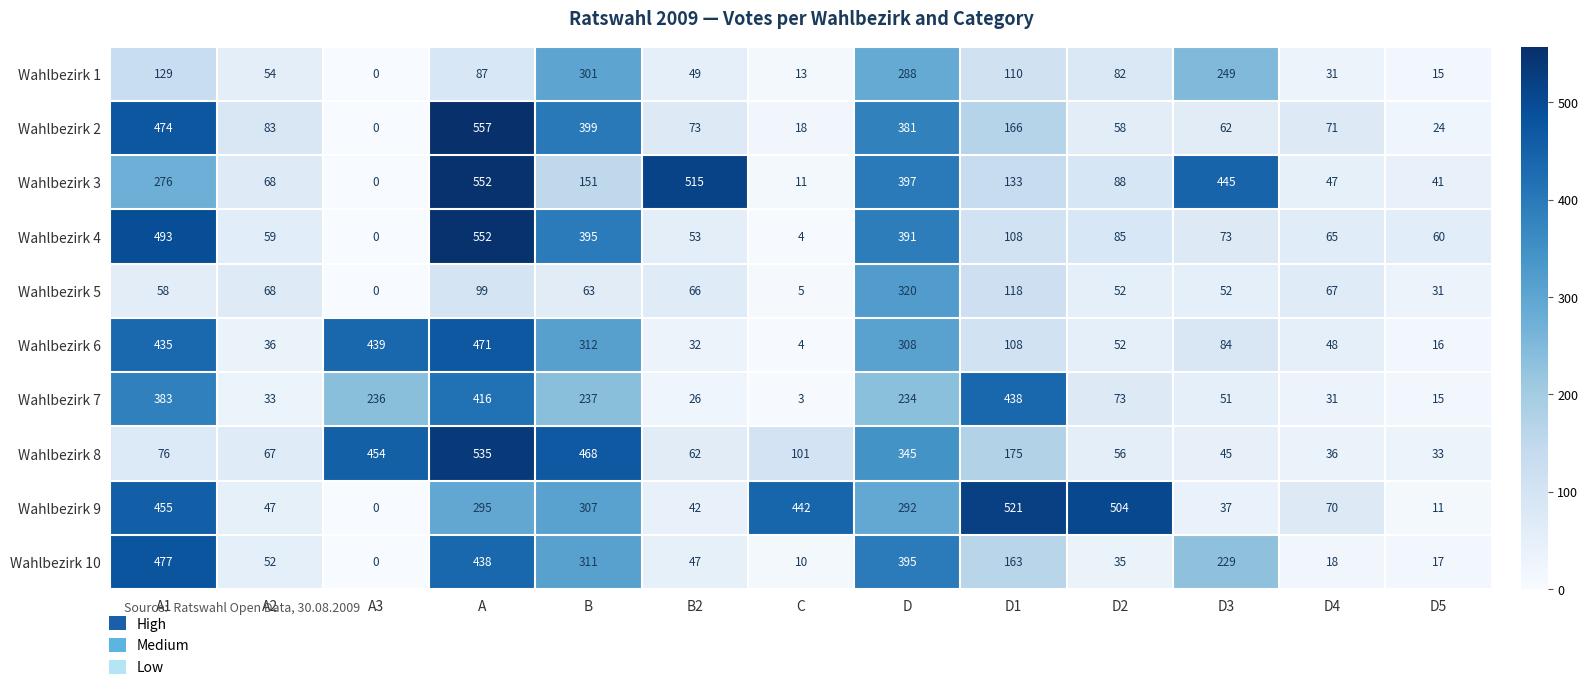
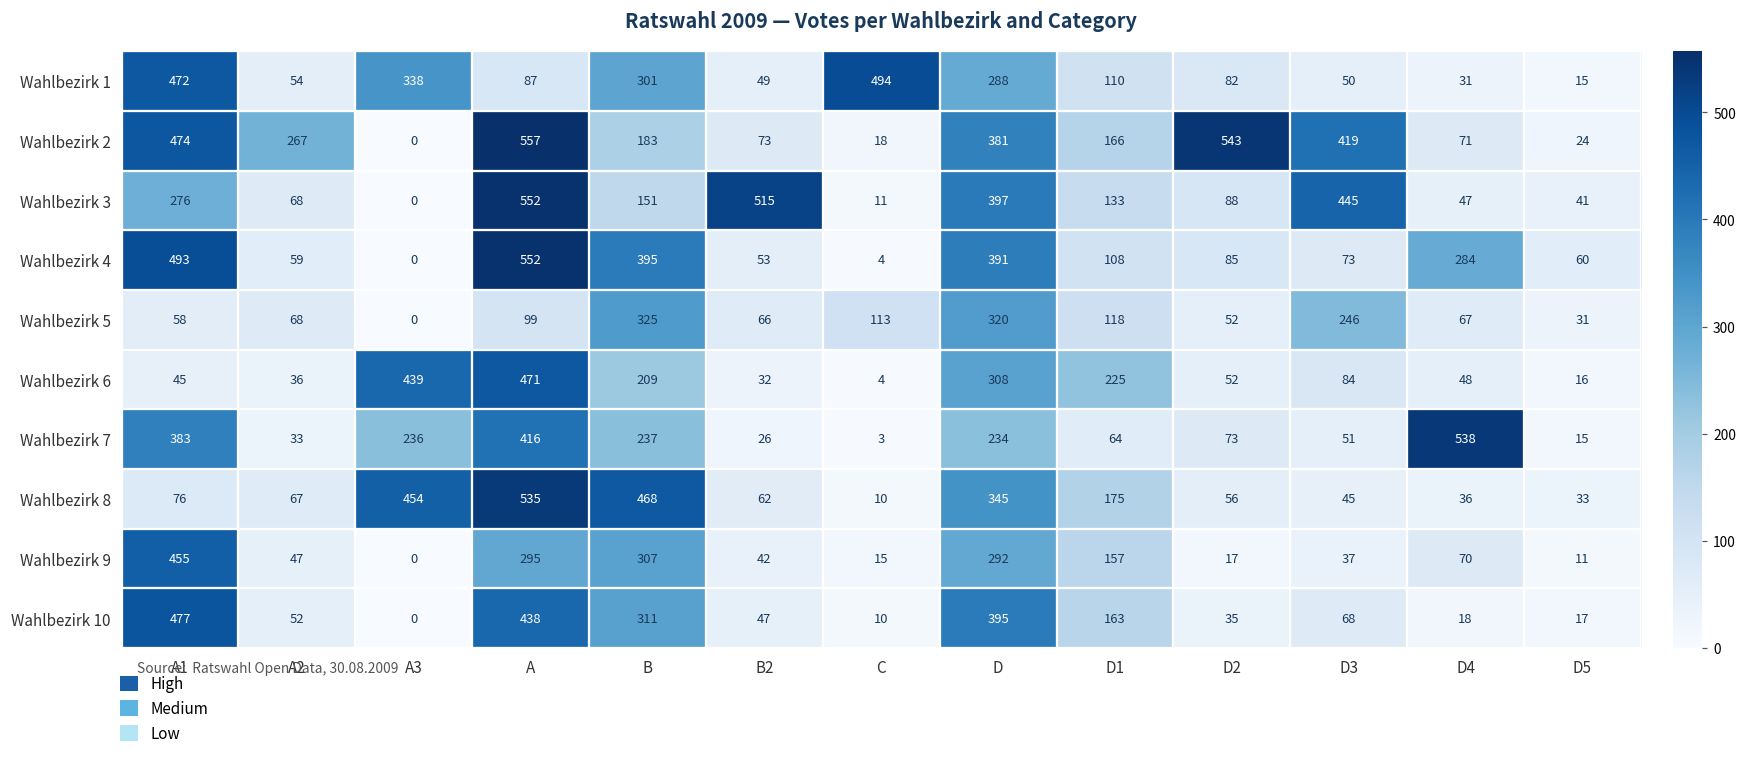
  {
    "Wahlbezirk 1": {
-     "A1": 129,
+     "A1": 472,
      "A2": 54,
-     "A3": 0,
+     "A3": 338,
      "A": 87,
      "B": 301,
      "B2": 49,
-     "C": 13,
+     "C": 494,
      "D": 288,
      "D1": 110,
      "D2": 82,
-     "D3": 249,
+     "D3": 50,
      "D4": 31,
      "D5": 15
    },
    "Wahlbezirk 2": {
      "A1": 474,
-     "A2": 83,
+     "A2": 267,
      "A3": 0,
      "A": 557,
-     "B": 399,
+     "B": 183,
      "B2": 73,
      "C": 18,
      "D": 381,
      "D1": 166,
-     "D2": 58,
-     "D3": 62,
+     "D2": 543,
+     "D3": 419,
      "D4": 71,
      "D5": 24
    },
    "Wahlbezirk 3": {
      "A1": 276,
      "A2": 68,
      "A3": 0,
      "A": 552,
      "B": 151,
      "B2": 515,
      "C": 11,
      "D": 397,
      "D1": 133,
      "D2": 88,
      "D3": 445,
      "D4": 47,
      "D5": 41
    },
    "Wahlbezirk 4": {
      "A1": 493,
      "A2": 59,
      "A3": 0,
      "A": 552,
      "B": 395,
      "B2": 53,
      "C": 4,
      "D": 391,
      "D1": 108,
      "D2": 85,
      "D3": 73,
-     "D4": 65,
+     "D4": 284,
      "D5": 60
    },
    "Wahlbezirk 5": {
      "A1": 58,
      "A2": 68,
      "A3": 0,
      "A": 99,
-     "B": 63,
+     "B": 325,
      "B2": 66,
-     "C": 5,
+     "C": 113,
      "D": 320,
      "D1": 118,
      "D2": 52,
-     "D3": 52,
+     "D3": 246,
      "D4": 67,
      "D5": 31
    },
    "Wahlbezirk 6": {
-     "A1": 435,
+     "A1": 45,
      "A2": 36,
      "A3": 439,
      "A": 471,
-     "B": 312,
+     "B": 209,
      "B2": 32,
      "C": 4,
      "D": 308,
-     "D1": 108,
+     "D1": 225,
      "D2": 52,
      "D3": 84,
      "D4": 48,
      "D5": 16
    },
    "Wahlbezirk 7": {
      "A1": 383,
      "A2": 33,
      "A3": 236,
      "A": 416,
      "B": 237,
      "B2": 26,
      "C": 3,
      "D": 234,
-     "D1": 438,
+     "D1": 64,
      "D2": 73,
      "D3": 51,
-     "D4": 31,
+     "D4": 538,
      "D5": 15
    },
    "Wahlbezirk 8": {
      "A1": 76,
      "A2": 67,
      "A3": 454,
      "A": 535,
      "B": 468,
      "B2": 62,
-     "C": 101,
+     "C": 10,
      "D": 345,
      "D1": 175,
      "D2": 56,
      "D3": 45,
      "D4": 36,
      "D5": 33
    },
    "Wahlbezirk 9": {
      "A1": 455,
      "A2": 47,
      "A3": 0,
      "A": 295,
      "B": 307,
      "B2": 42,
-     "C": 442,
+     "C": 15,
      "D": 292,
-     "D1": 521,
-     "D2": 504,
+     "D1": 157,
+     "D2": 17,
      "D3": 37,
      "D4": 70,
      "D5": 11
    },
    "Wahlbezirk 10": {
      "A1": 477,
      "A2": 52,
      "A3": 0,
      "A": 438,
      "B": 311,
      "B2": 47,
      "C": 10,
      "D": 395,
      "D1": 163,
      "D2": 35,
-     "D3": 229,
+     "D3": 68,
      "D4": 18,
      "D5": 17
    }
  }
